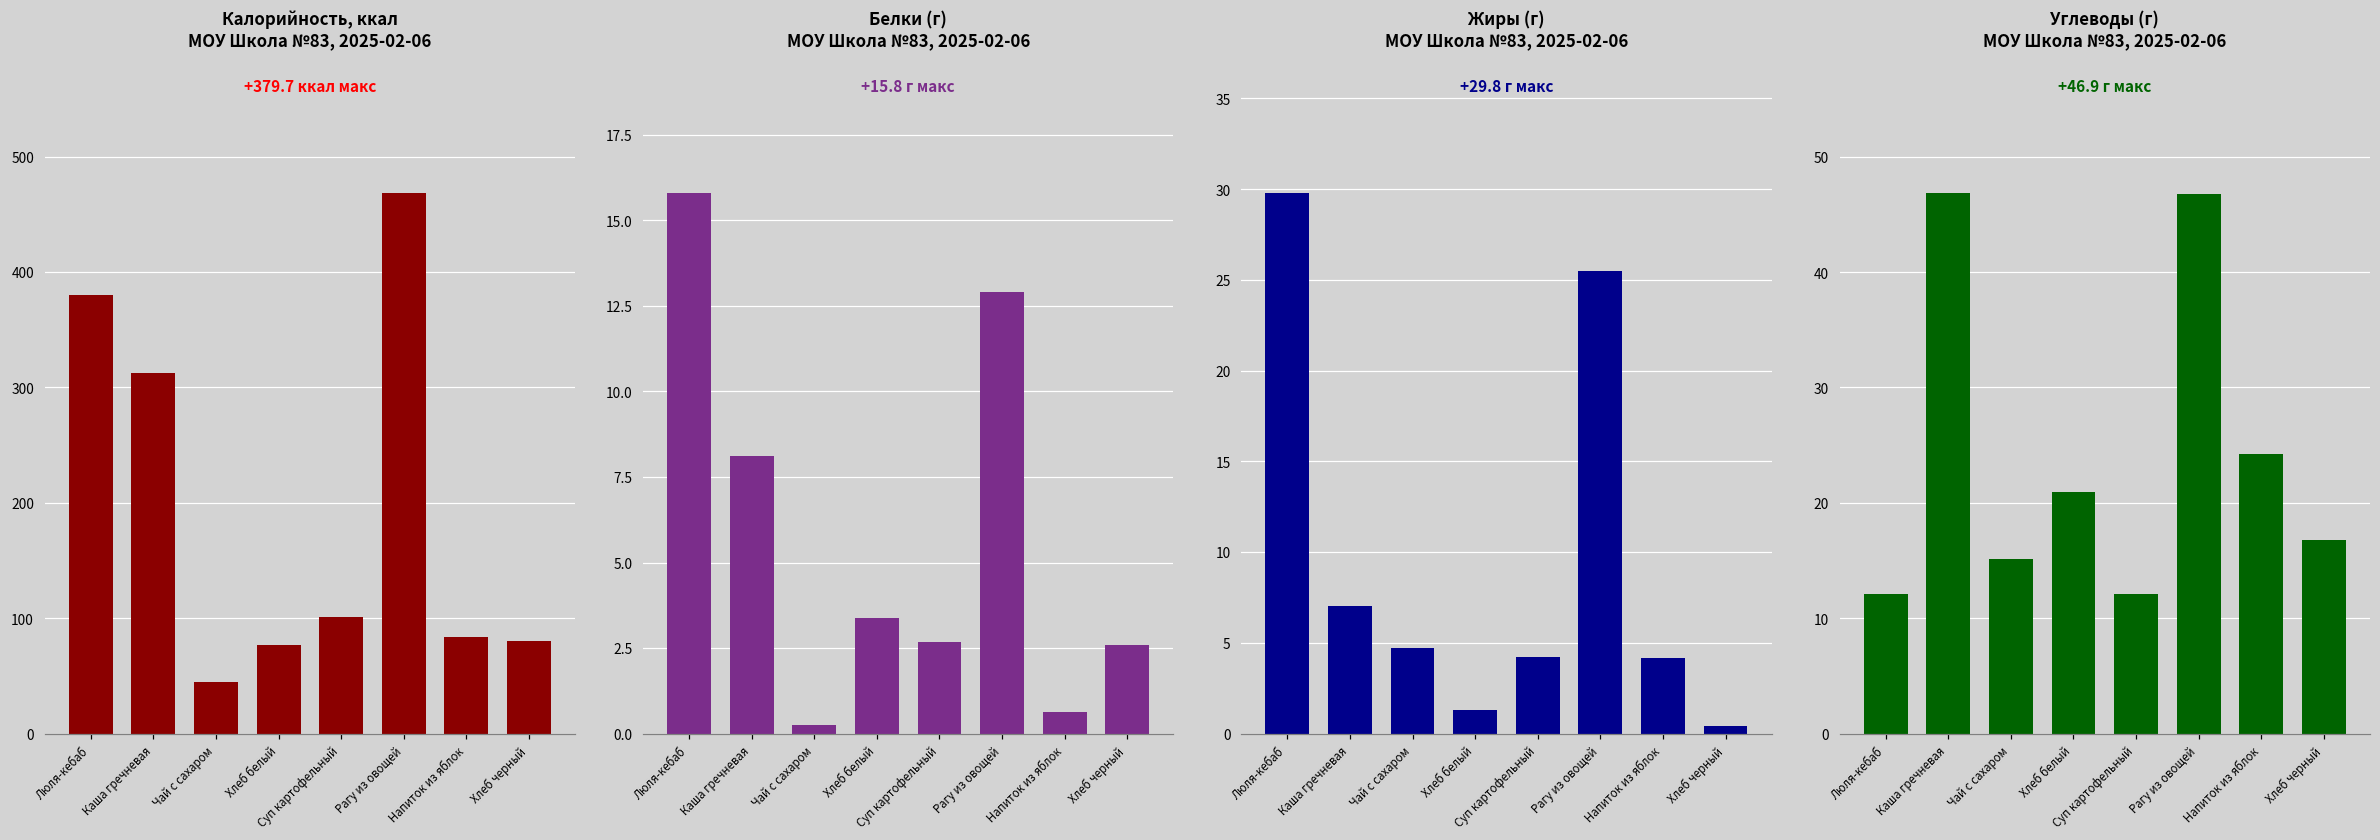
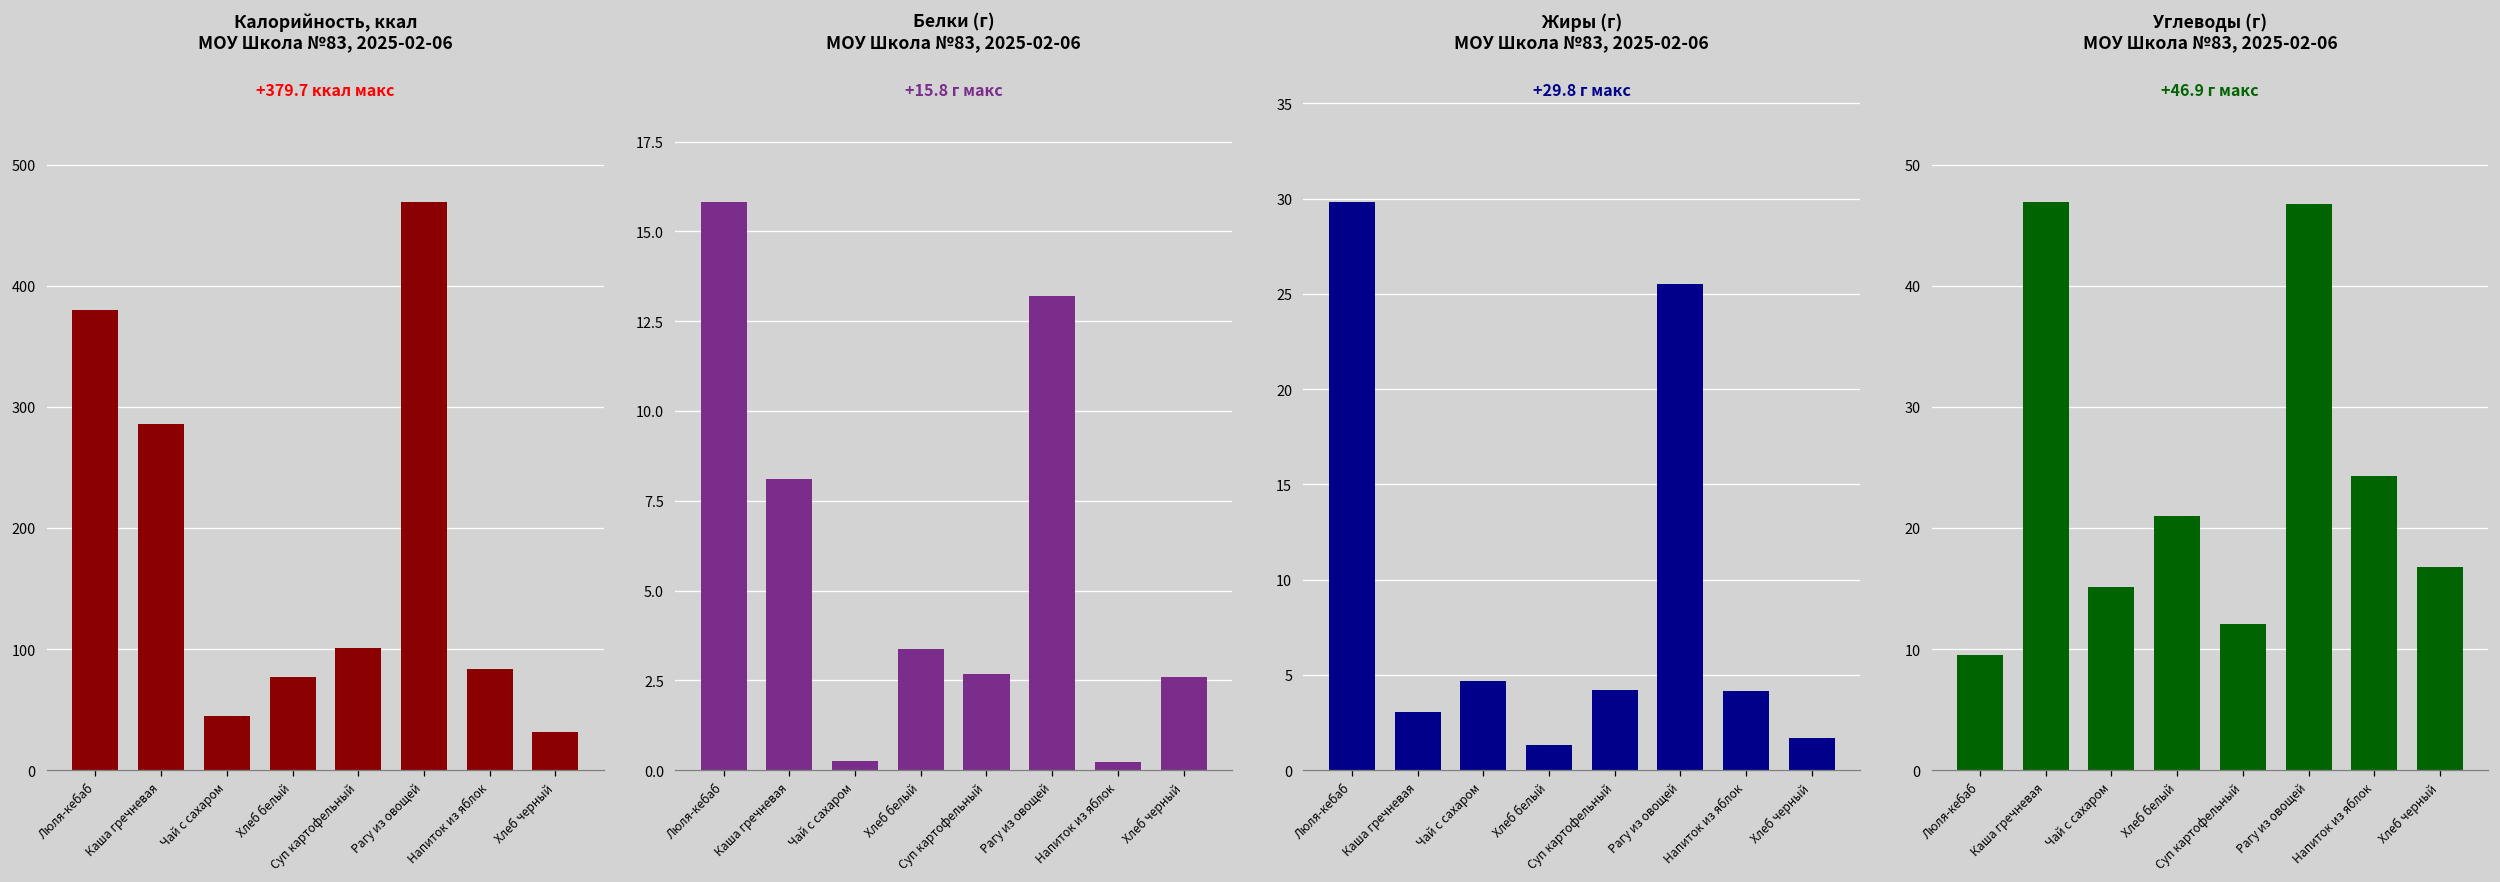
  {
    "Калорийность, ккал МОУ Школа №83, 2025-02-06": {
      "Люля-кебаб": 380,
-     "Каша гречневая": 312,
+     "Каша гречневая": 286,
      "Чай с сахаром": 45,
      "Хлеб белый": 77,
      "Суп картофельный": 101,
      "Рагу из овощей": 469,
      "Напиток из яблок": 84,
-     "Хлеб черный": 80
+     "Хлеб черный": 32
    },
    "Белки (г) МОУ Школа №83, 2025-02-06": {
      "Люля-кебаб": 15.8,
      "Каша гречневая": 8.1,
      "Чай с сахаром": 0.3,
      "Хлеб белый": 3.4,
      "Суп картофельный": 2.7,
-     "Рагу из овощей": 12.9,
-     "Напиток из яблок": 0.6,
+     "Рагу из овощей": 13.2,
+     "Напиток из яблок": 0.2,
      "Хлеб черный": 2.6
    },
    "Жиры (г) МОУ Школа №83, 2025-02-06": {
      "Люля-кебаб": 29.8,
-     "Каша гречневая": 7.0,
+     "Каша гречневая": 3.1,
      "Чай с сахаром": 4.7,
      "Хлеб белый": 1.3,
      "Суп картофельный": 4.2,
      "Рагу из овощей": 25.5,
      "Напиток из яблок": 4.2,
-     "Хлеб черный": 0.4
+     "Хлеб черный": 1.7
    },
    "Углеводы (г) МОУ Школа №83, 2025-02-06": {
-     "Люля-кебаб": 12.1,
+     "Люля-кебаб": 9.6,
      "Каша гречневая": 46.9,
      "Чай с сахаром": 15.2,
      "Хлеб белый": 21.0,
      "Суп картофельный": 12.1,
      "Рагу из овощей": 46.8,
      "Напиток из яблок": 24.3,
      "Хлеб черный": 16.8
    }
  }
